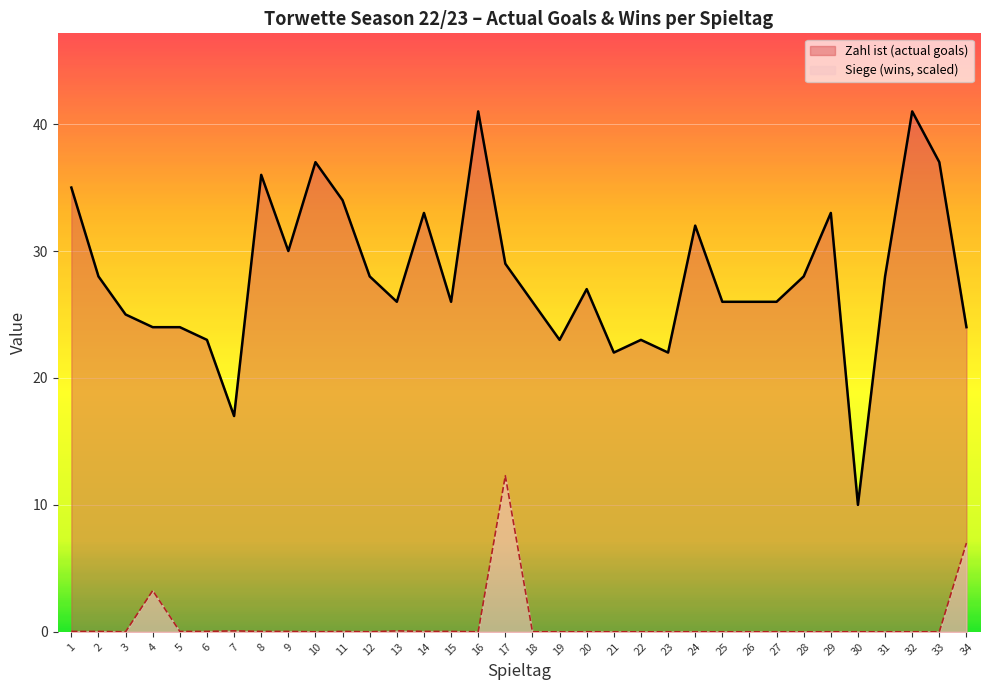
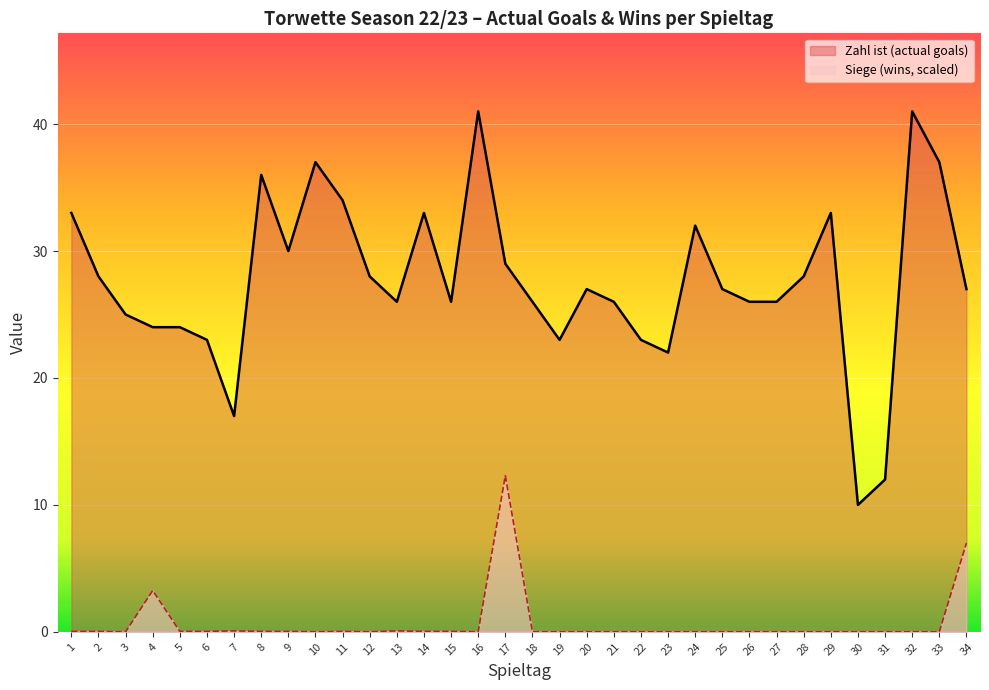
  {
    "Zahl ist (actual goals)": {
-     "1": 35,
+     "1": 33,
      "2": 28,
      "3": 25,
      "4": 24,
      "5": 24,
      "6": 23,
      "7": 17,
      "8": 36,
      "9": 30,
      "10": 37,
      "11": 34,
      "12": 28,
      "13": 26,
      "14": 33,
      "15": 26,
      "16": 41,
      "17": 29,
      "18": 26,
      "19": 23,
      "20": 27,
-     "21": 22,
+     "21": 26,
      "22": 23,
      "23": 22,
      "24": 32,
-     "25": 26,
+     "25": 27,
      "26": 26,
      "27": 26,
      "28": 28,
      "29": 33,
      "30": 10,
-     "31": 28,
+     "31": 12,
      "32": 41,
      "33": 37,
-     "34": 24
+     "34": 27
    },
    "Siege (wins, scaled)": {
      "1": 0,
      "2": 0,
      "3": 0,
      "4": 3.3,
      "5": 0,
      "6": 0,
      "7": 0,
      "8": 0,
      "9": 0,
      "10": 0,
      "11": 0,
      "12": 0,
      "13": 0,
      "14": 0,
      "15": 0,
      "16": 0,
      "17": 12.3,
      "18": 0,
      "19": 0,
      "20": 0,
      "21": 0,
      "22": 0,
      "23": 0,
      "24": 0,
      "25": 0,
      "26": 0,
      "27": 0,
      "28": 0,
      "29": 0,
      "30": 0,
      "31": 0,
      "32": 0,
      "33": 0,
      "34": 7
    }
  }
